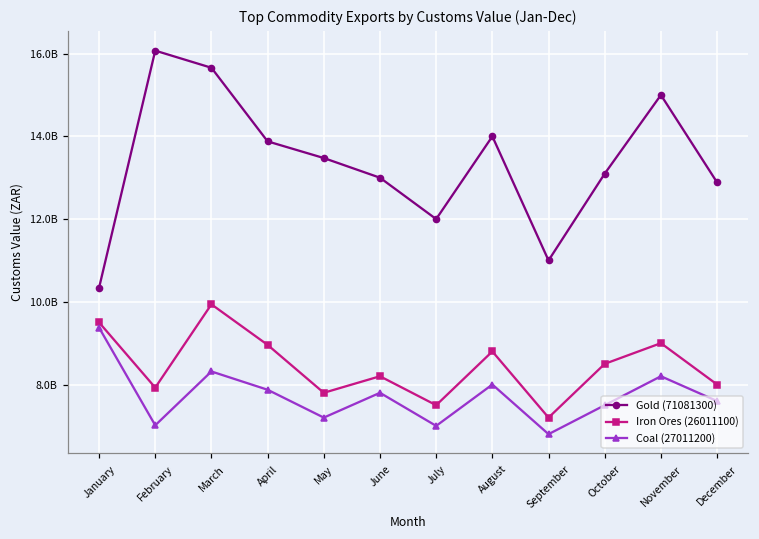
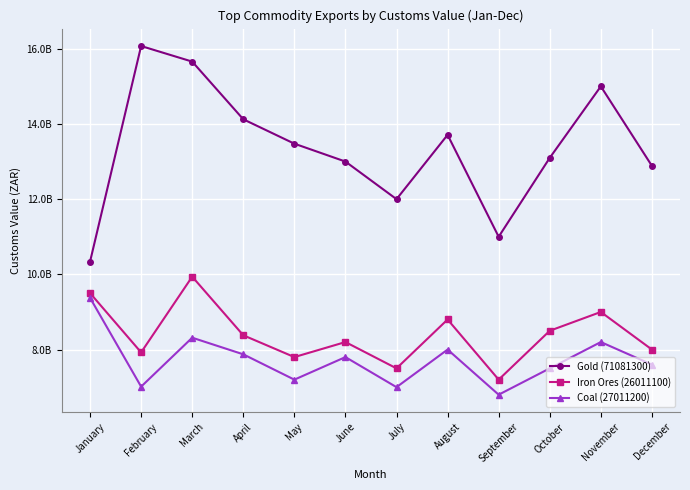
  {
    "Gold (71081300)": {
      "January": 10300000000,
      "February": 16100000000,
      "March": 15700000000,
-     "April": 13900000000,
+     "April": 14100000000,
      "May": 13500000000,
      "June": 13000000000,
      "July": 12000000000,
-     "August": 14000000000,
+     "August": 13700000000,
      "September": 11000000000,
      "October": 13100000000,
      "November": 15000000000,
      "December": 12900000000
    },
    "Iron Ores (26011100)": {
      "January": 9500000000,
      "February": 7900000000,
      "March": 9900000000,
-     "April": 9000000000,
+     "April": 8400000000,
      "May": 7800000000,
      "June": 8200000000,
      "July": 7500000000,
      "August": 8800000000,
      "September": 7200000000,
      "October": 8500000000,
      "November": 9000000000,
      "December": 8000000000
    },
    "Coal (27011200)": {
      "January": 9400000000,
      "February": 7000000000,
      "March": 8300000000,
      "April": 7900000000,
      "May": 7200000000,
      "June": 7800000000,
      "July": 7000000000,
      "August": 8000000000,
      "September": 6800000000,
      "November": 8200000000
    }
  }
